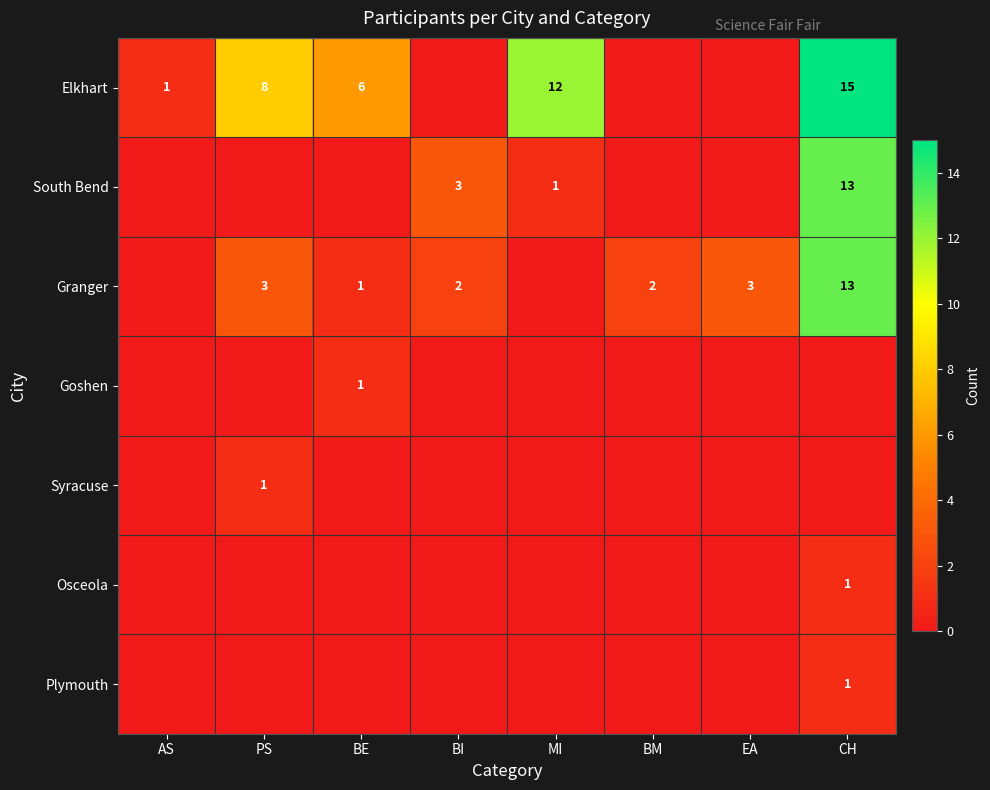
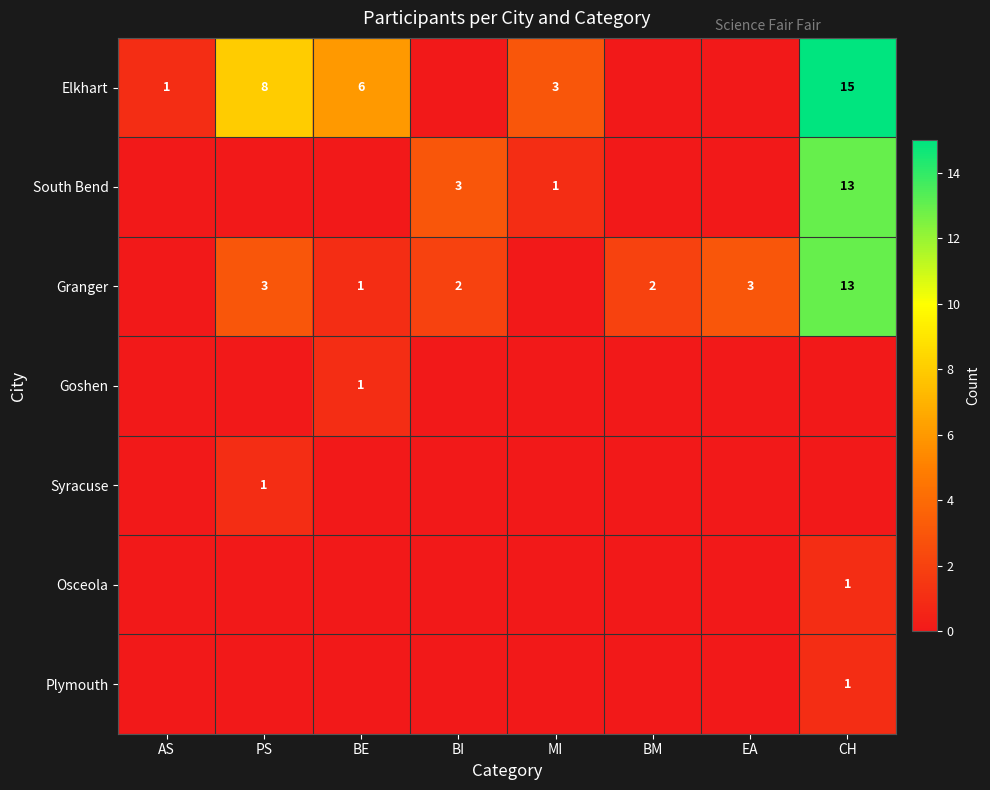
  {
    "Elkhart": {
      "AS": 1,
      "PS": 8,
      "BE": 6,
-     "MI": 12,
+     "MI": 3,
      "CH": 15
    },
    "South Bend": {
      "BI": 3,
      "MI": 1,
      "CH": 13
    },
    "Granger": {
      "PS": 3,
      "BE": 1,
      "BI": 2,
      "BM": 2,
      "EA": 3,
      "CH": 13
    },
    "Goshen": {
      "BE": 1
    },
    "Syracuse": {
      "PS": 1
    },
    "Osceola": {
      "CH": 1
    },
    "Plymouth": {
      "CH": 1
    }
  }
